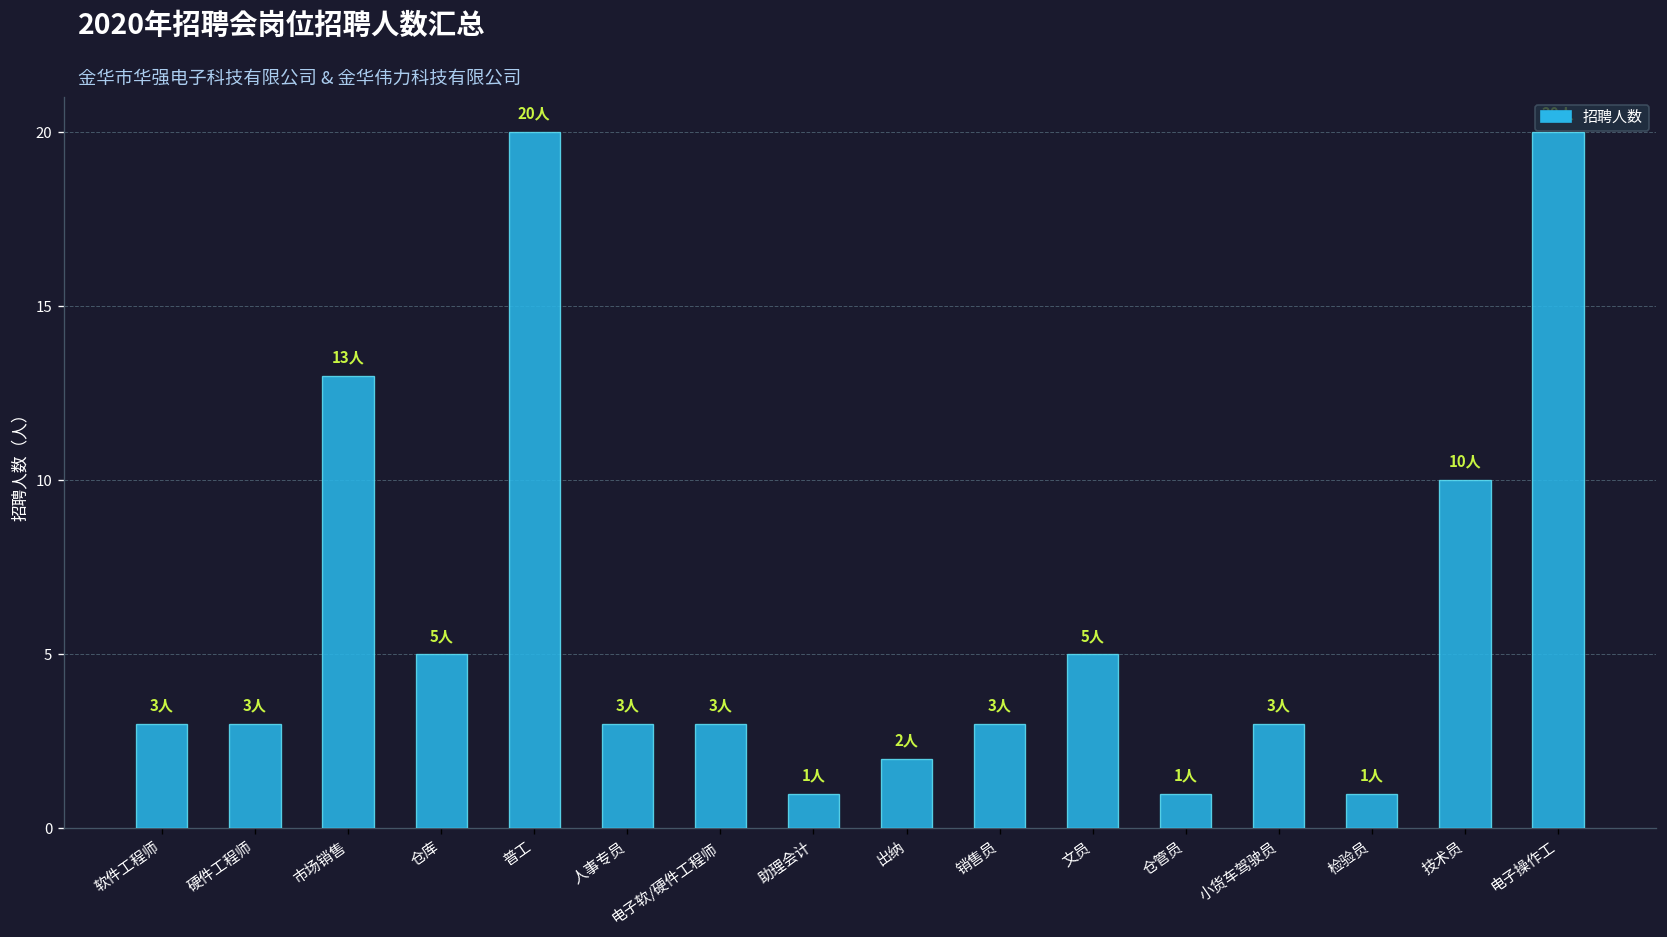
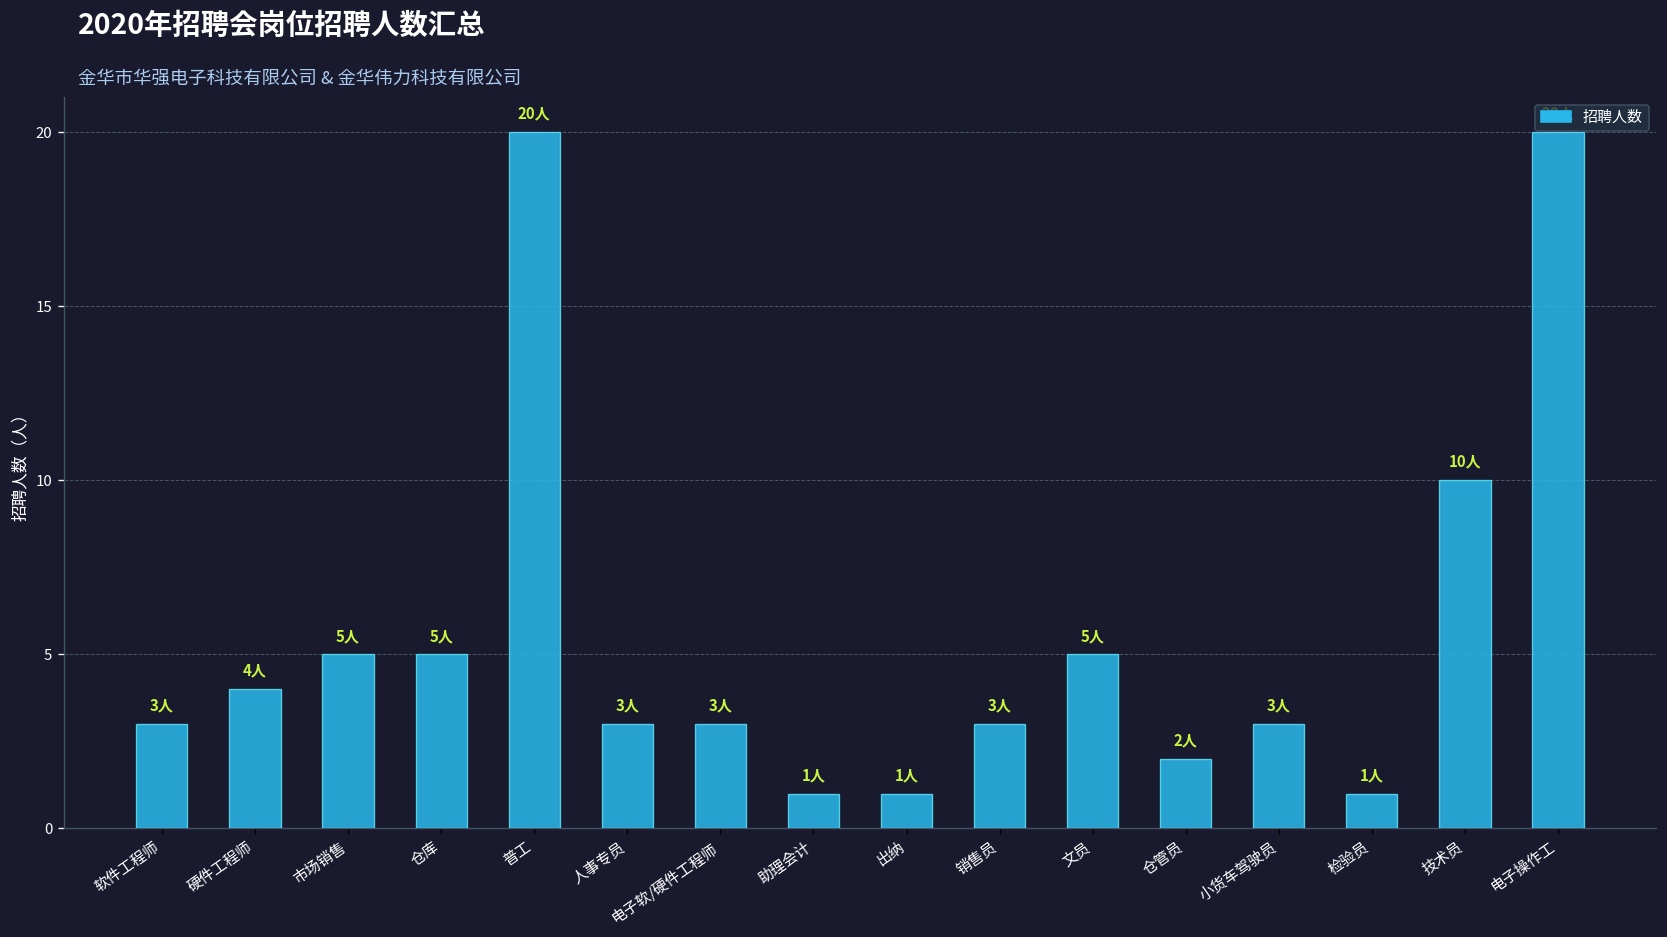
  {
    "软件工程师": "3人",
-   "硬件工程师": "3人",
-   "市场销售": "13人",
+   "硬件工程师": "4人",
+   "市场销售": "5人",
    "仓库": "5人",
    "普工": "20人",
    "人事专员": "3人",
    "电子软/硬件工程师": "3人",
    "助理会计": "1人",
-   "出纳": "2人",
+   "出纳": "1人",
    "销售员": "3人",
    "文员": "5人",
-   "仓管员": "1人",
+   "仓管员": "2人",
    "小货车驾驶员": "3人",
    "检验员": "1人",
    "技术员": "10人"
  }
